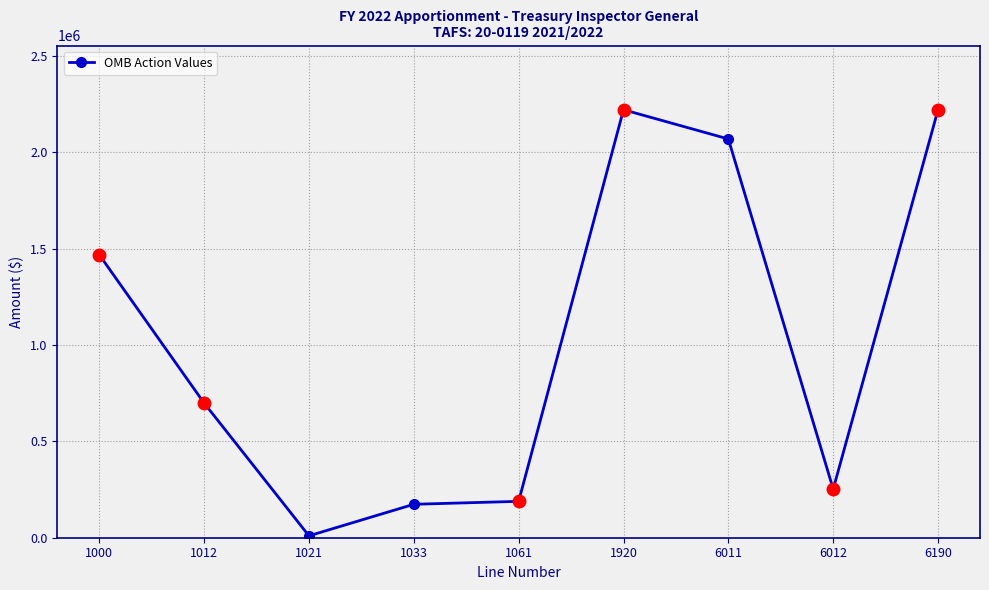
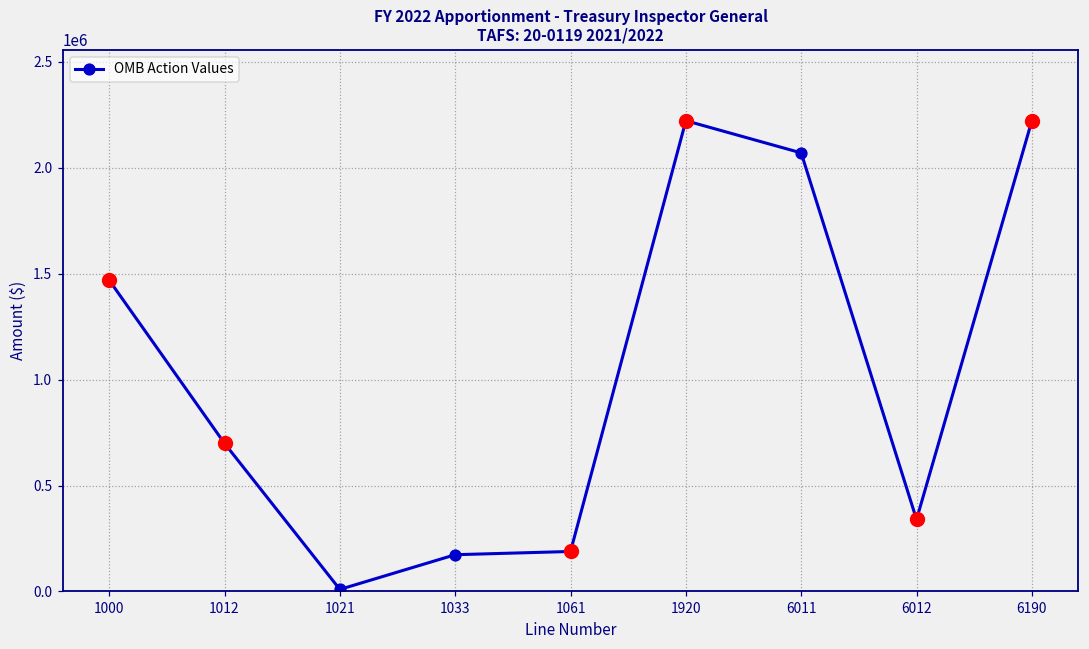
  {
    "OMB Action Values": {
      "1021": 10000,
      "1033": 170000,
      "6011": 2070000,
-     "6012": 250000
+     "6012": 340000
    }
  }
